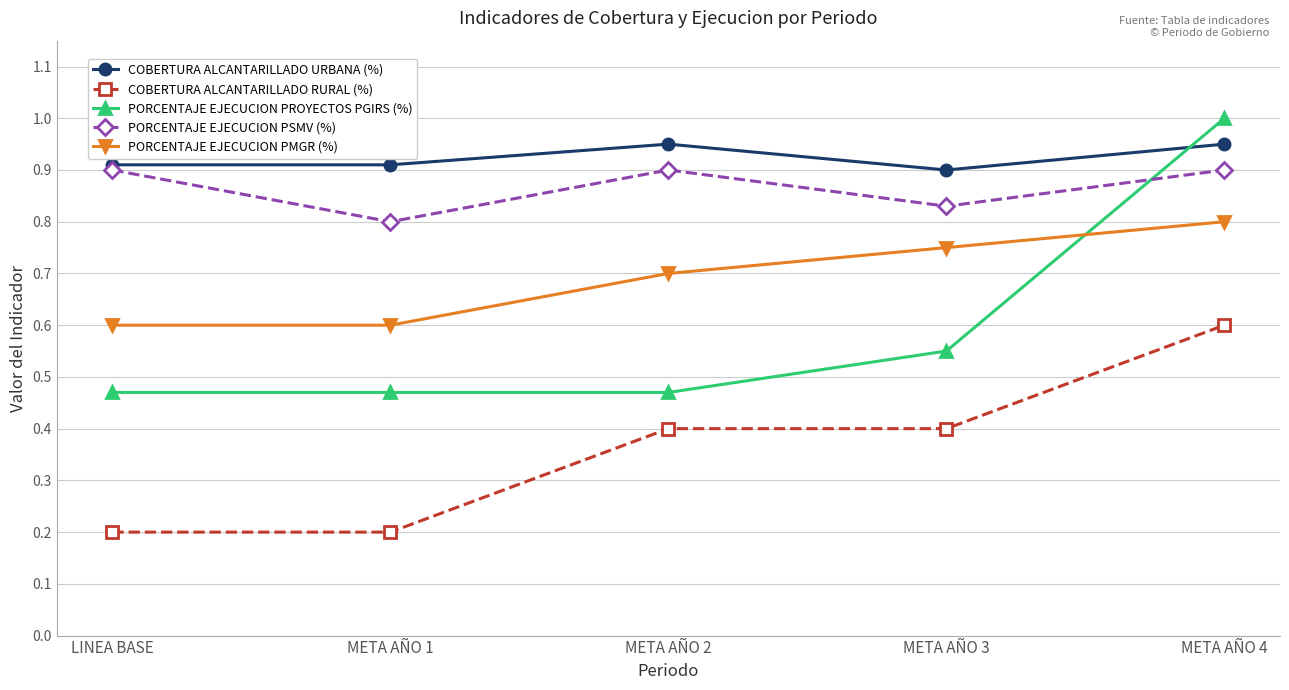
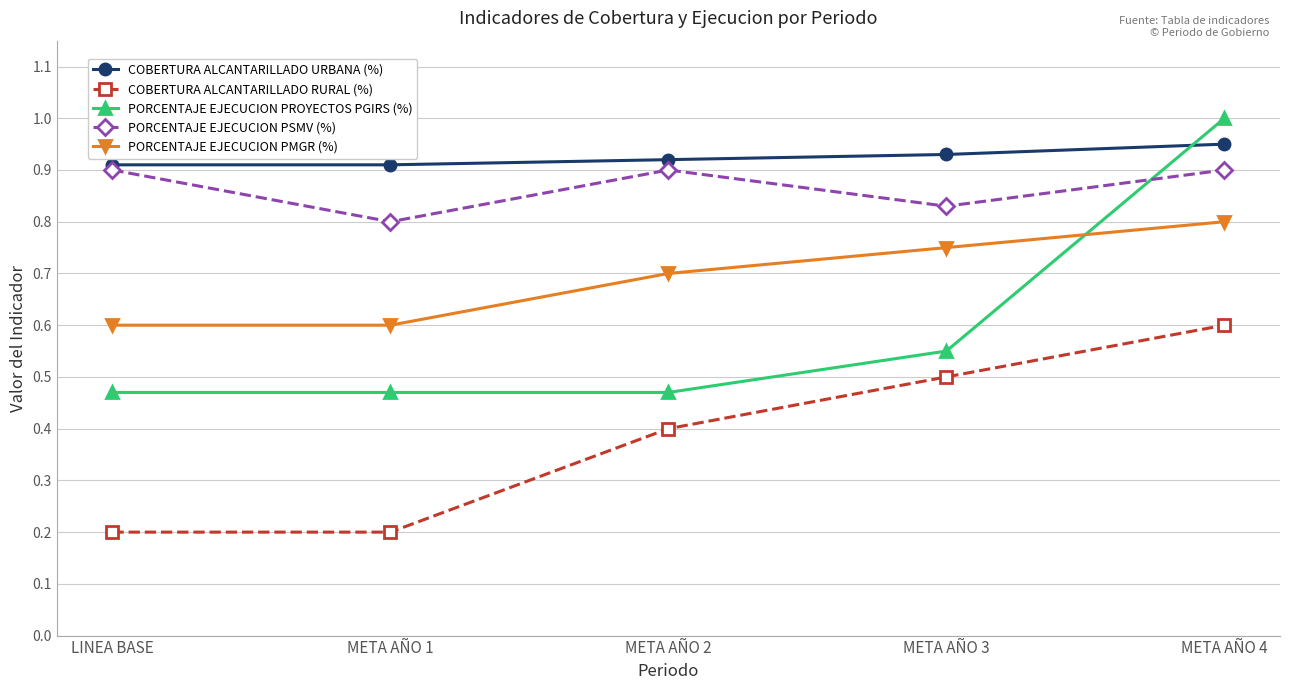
  {
    "COBERTURA ALCANTARILLADO URBANA (%)": {
      "LINEA BASE": 0.91,
      "META AÑO 1": 0.91,
-     "META AÑO 2": 0.95,
-     "META AÑO 3": 0.90,
+     "META AÑO 2": 0.92,
+     "META AÑO 3": 0.93,
      "META AÑO 4": 0.95
    },
    "COBERTURA ALCANTARILLADO RURAL (%)": {
      "LINEA BASE": 0.2,
      "META AÑO 1": 0.2,
      "META AÑO 2": 0.4,
-     "META AÑO 3": 0.4,
+     "META AÑO 3": 0.5,
      "META AÑO 4": 0.6
    },
    "PORCENTAJE EJECUCION PROYECTOS PGIRS (%)": {
      "LINEA BASE": 0.47,
      "META AÑO 1": 0.47,
      "META AÑO 2": 0.47,
      "META AÑO 3": 0.55,
      "META AÑO 4": 1.00
    },
    "PORCENTAJE EJECUCION PSMV (%)": {
      "LINEA BASE": 0.90,
      "META AÑO 1": 0.80,
      "META AÑO 2": 0.90,
      "META AÑO 3": 0.83,
      "META AÑO 4": 0.90
    },
    "PORCENTAJE EJECUCION PMGR (%)": {
      "LINEA BASE": 0.60,
      "META AÑO 1": 0.60,
      "META AÑO 2": 0.70,
      "META AÑO 3": 0.75,
      "META AÑO 4": 0.80
    }
  }
